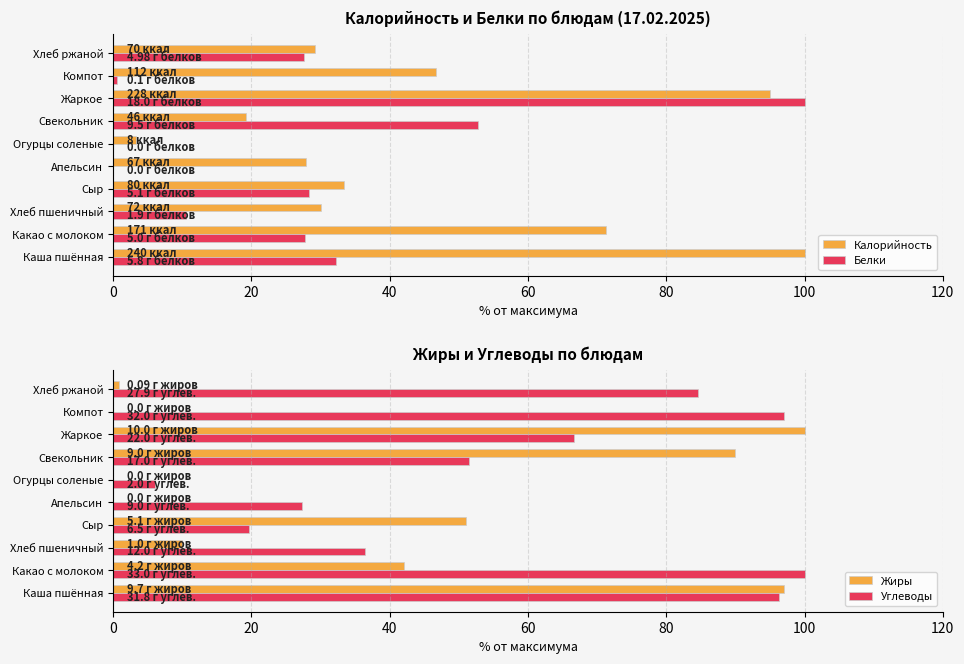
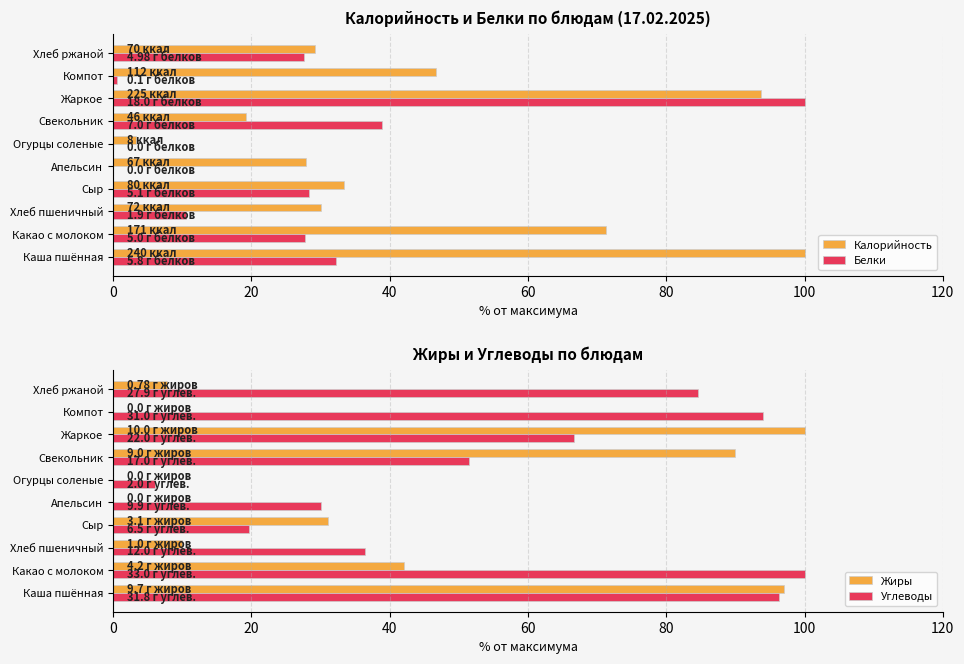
  {
    "Калорийность и Белки по блюдам (17.02.2025)": {
      "Калорийность": {
-       "Жаркое": 228
+       "Жаркое": 225
      },
      "Белки": {
-       "Свекольник": 9.5
+       "Свекольник": 7.0
      }
    },
    "Жиры и Углеводы по блюдам": {
      "Жиры": {
-       "Хлеб ржаной": 0.09,
-       "Сыр": 5.1
+       "Хлеб ржаной": 0.78,
+       "Сыр": 3.1
      },
      "Углеводы": {
-       "Компот": 32.0,
-       "Апельсин": 9.0
+       "Компот": 31.0,
+       "Апельсин": 9.9
      }
    }
  }
